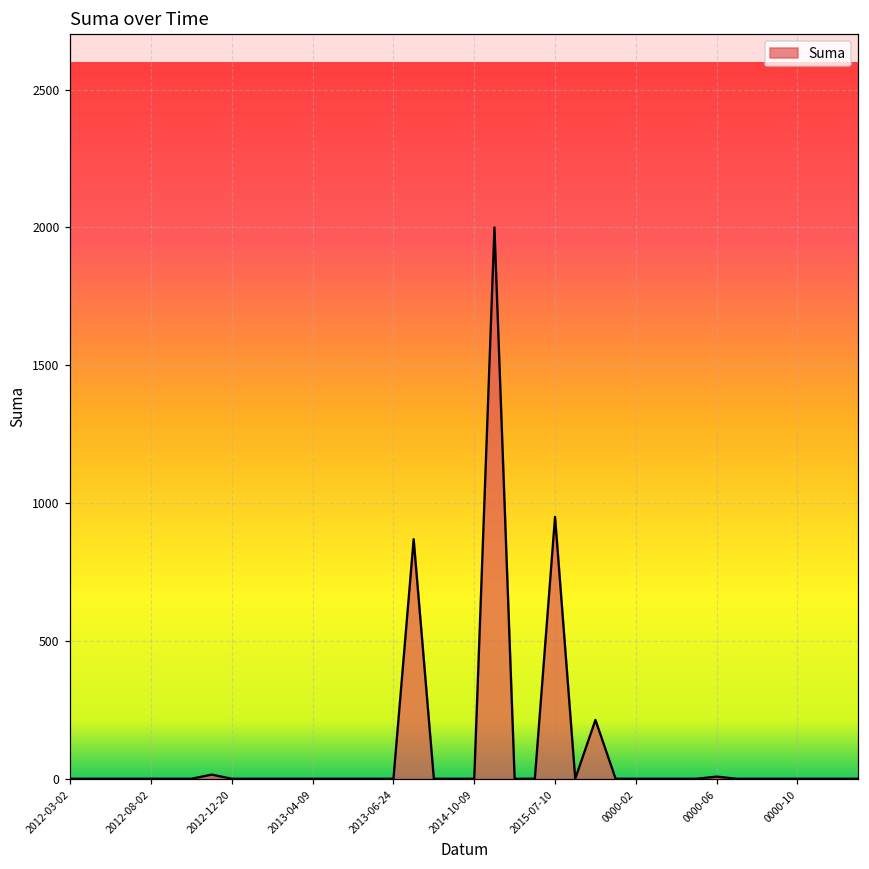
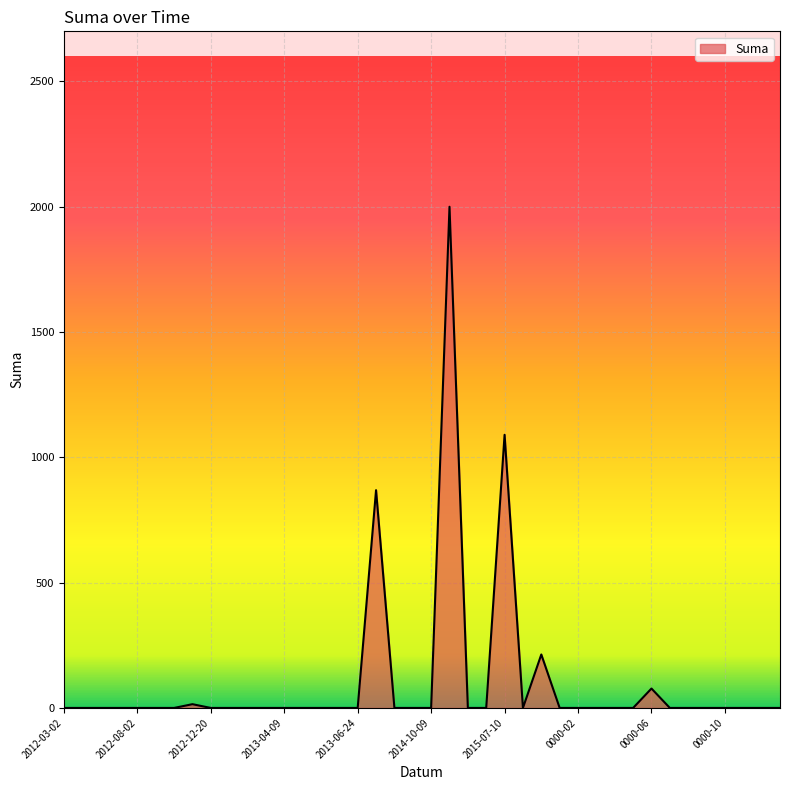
  {
    "2012-03-02": 0,
    "2012-08-02": 0,
    "2012-12-20": 0,
    "2013-04-09": 0,
    "2013-06-24": 0,
    "2014-10-09": 0,
-   "2015-07-10": 950,
+   "2015-07-10": 1090,
    "0000-02": 0,
-   "0000-06": 10,
+   "0000-06": 80,
    "0000-10": 0
  }
